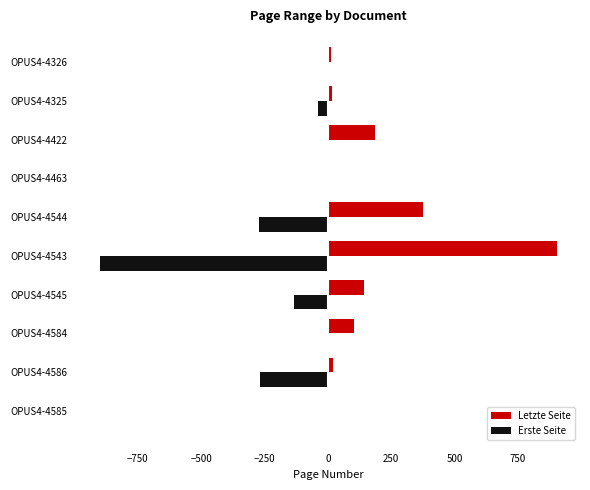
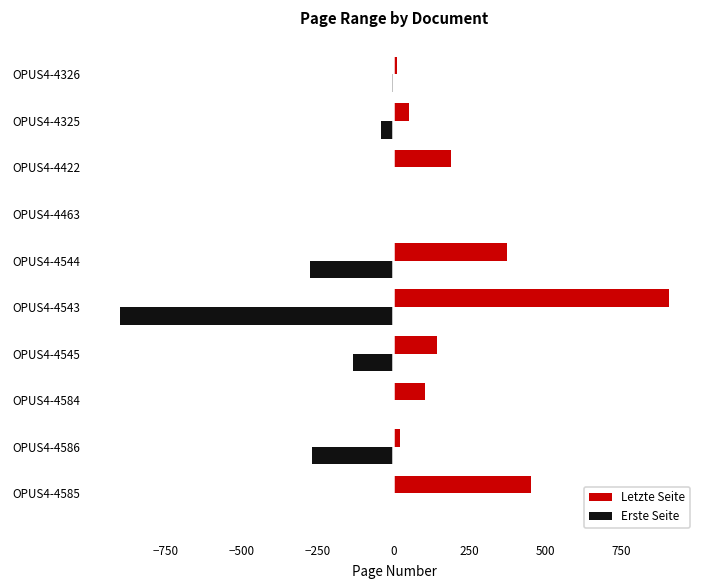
  {
    "Letzte Seite": {
      "OPUS4-4326": 10,
-     "OPUS4-4325": 20,
+     "OPUS4-4325": 50,
      "OPUS4-4422": 190,
      "OPUS4-4463": 0,
      "OPUS4-4544": 370,
      "OPUS4-4543": 910,
      "OPUS4-4545": 140,
      "OPUS4-4584": 110,
      "OPUS4-4586": 20,
-     "OPUS4-4585": 10
+     "OPUS4-4585": 450
    },
    "Erste Seite": {
      "OPUS4-4325": -40,
      "OPUS4-4463": 0,
      "OPUS4-4544": -270,
      "OPUS4-4543": -900,
      "OPUS4-4545": -130,
      "OPUS4-4586": -270
    }
  }
